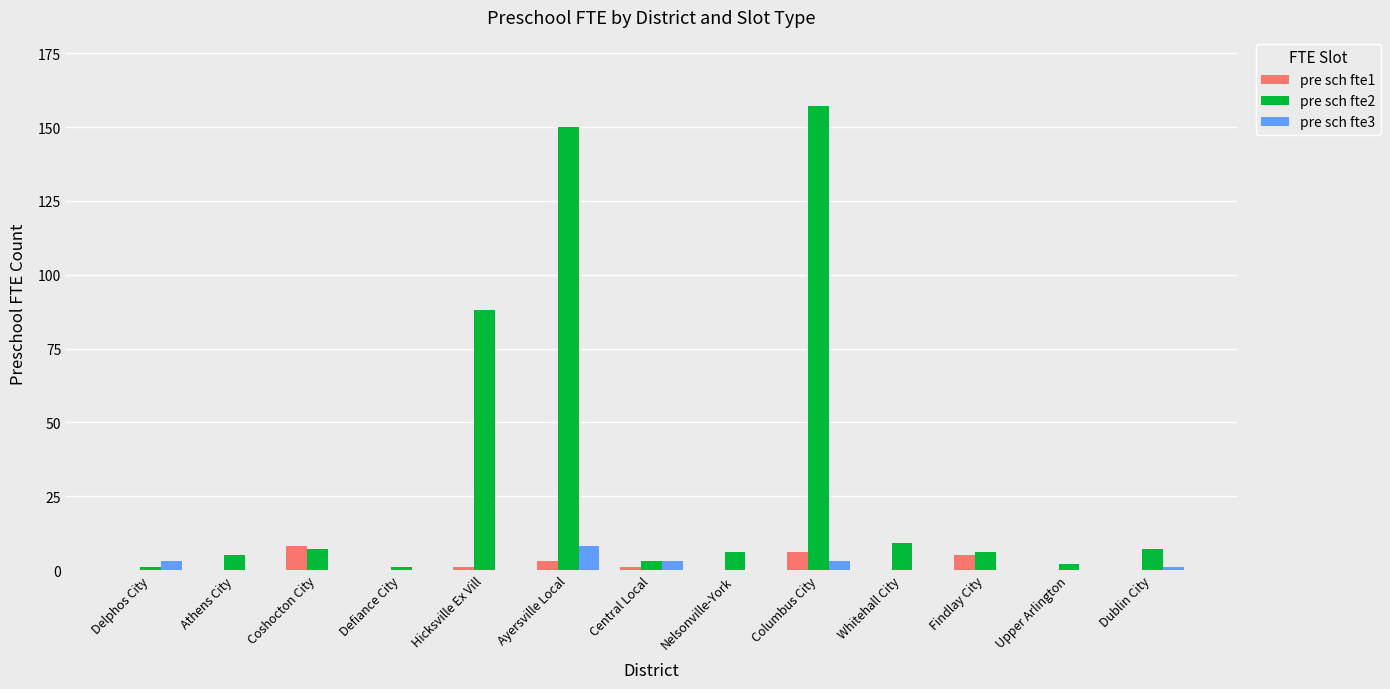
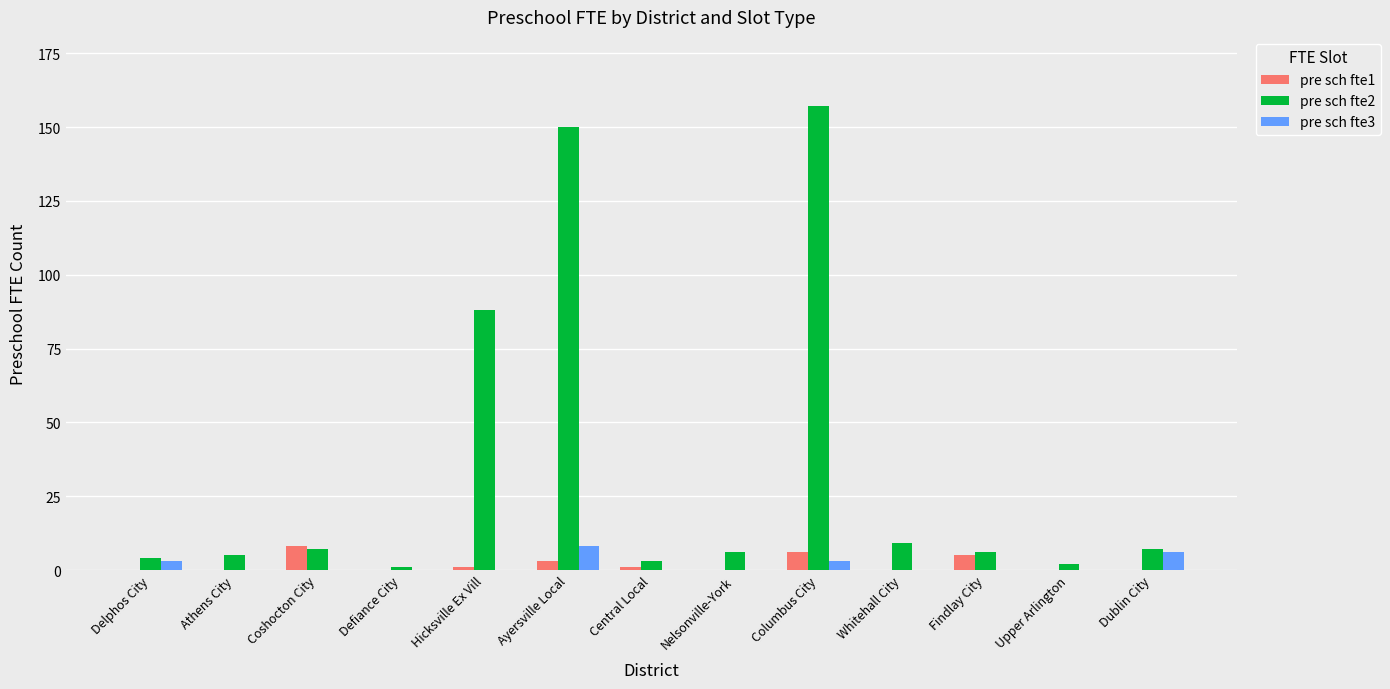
  {
    "pre sch fte1": {
      "Delphos City": 0,
      "Athens City": 0,
      "Coshocton City": 8,
      "Defiance City": 0,
      "Hicksville Ex Vill": 1,
      "Ayersville Local": 3,
      "Central Local": 1,
      "Nelsonville-York": 0,
      "Columbus City": 6,
      "Whitehall City": 0,
      "Findlay City": 5,
      "Upper Arlington": 0,
      "Dublin City": 0
    },
    "pre sch fte2": {
-     "Delphos City": 1,
+     "Delphos City": 4,
      "Athens City": 5,
      "Coshocton City": 7,
      "Defiance City": 1,
      "Hicksville Ex Vill": 88,
      "Ayersville Local": 150,
      "Central Local": 3,
      "Nelsonville-York": 6,
      "Columbus City": 157,
      "Whitehall City": 9,
      "Findlay City": 6,
      "Upper Arlington": 2,
      "Dublin City": 7
    },
    "pre sch fte3": {
      "Delphos City": 3,
      "Athens City": 0,
      "Coshocton City": 0,
      "Defiance City": 0,
      "Hicksville Ex Vill": 0,
      "Ayersville Local": 8,
-     "Central Local": 3,
+     "Central Local": 0,
      "Nelsonville-York": 0,
      "Columbus City": 3,
      "Whitehall City": 0,
      "Findlay City": 0,
      "Upper Arlington": 0,
-     "Dublin City": 1
+     "Dublin City": 6
    }
  }
